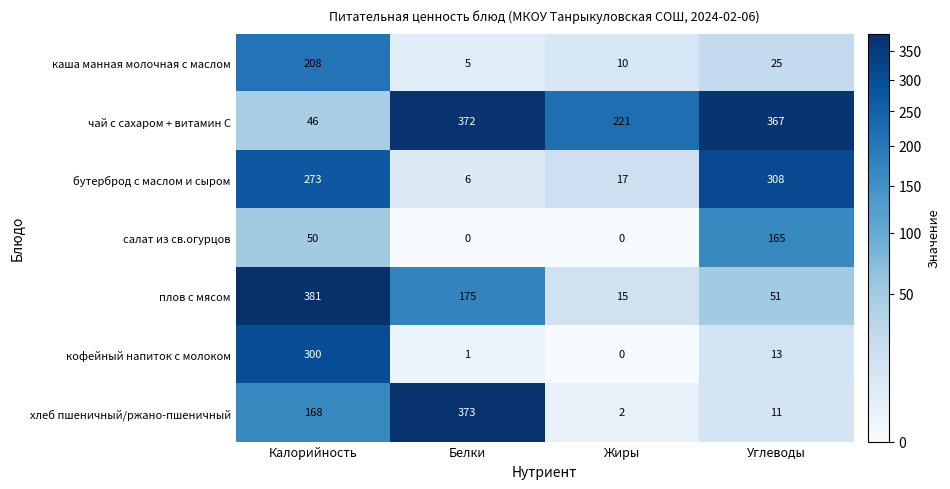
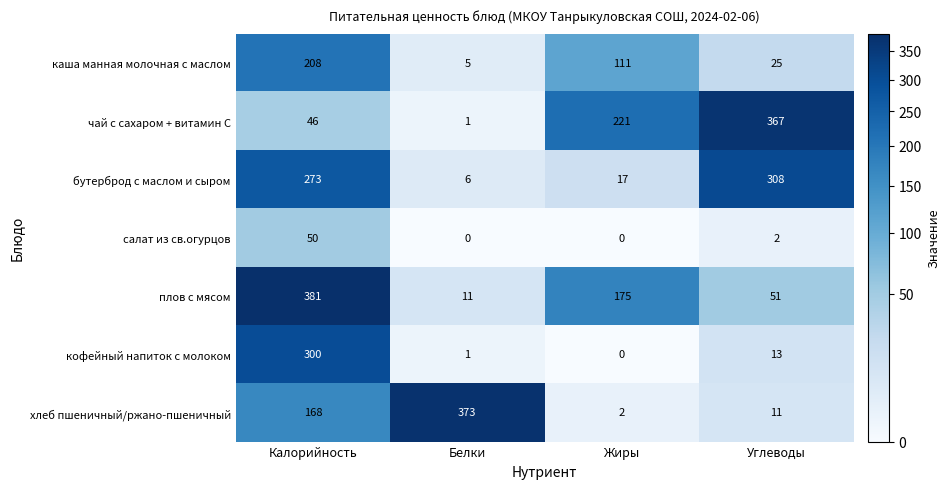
  {
    "каша манная молочная с маслом": {
      "Калорийность": 208,
      "Белки": 5,
-     "Жиры": 10,
+     "Жиры": 111,
      "Углеводы": 25
    },
    "чай с сахаром + витамин С": {
      "Калорийность": 46,
-     "Белки": 372,
+     "Белки": 1,
      "Жиры": 221,
      "Углеводы": 367
    },
    "бутерброд с маслом и сыром": {
      "Калорийность": 273,
      "Белки": 6,
      "Жиры": 17,
      "Углеводы": 308
    },
    "салат из св.огурцов": {
      "Калорийность": 50,
      "Белки": 0,
      "Жиры": 0,
-     "Углеводы": 165
+     "Углеводы": 2
    },
    "плов с мясом": {
      "Калорийность": 381,
-     "Белки": 175,
-     "Жиры": 15,
+     "Белки": 11,
+     "Жиры": 175,
      "Углеводы": 51
    },
    "кофейный напиток с молоком": {
      "Калорийность": 300,
      "Белки": 1,
      "Жиры": 0,
      "Углеводы": 13
    },
    "хлеб пшеничный/ржано-пшеничный": {
      "Калорийность": 168,
      "Белки": 373,
      "Жиры": 2,
      "Углеводы": 11
    }
  }
